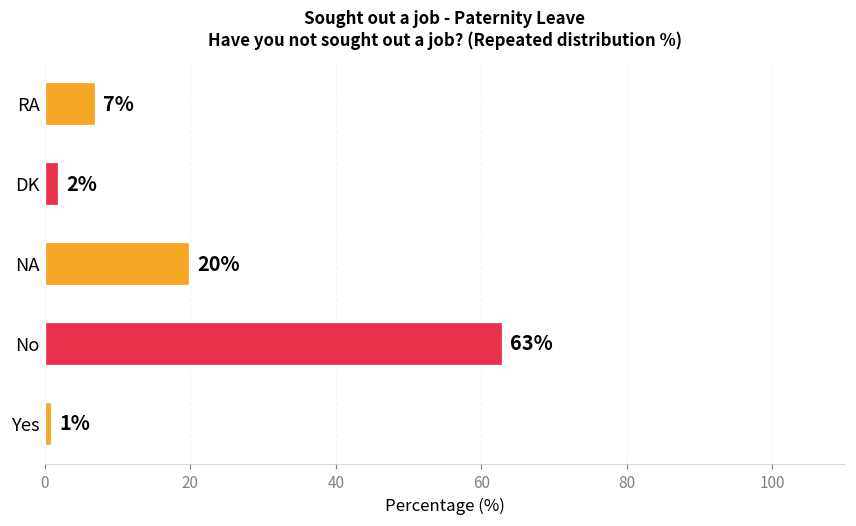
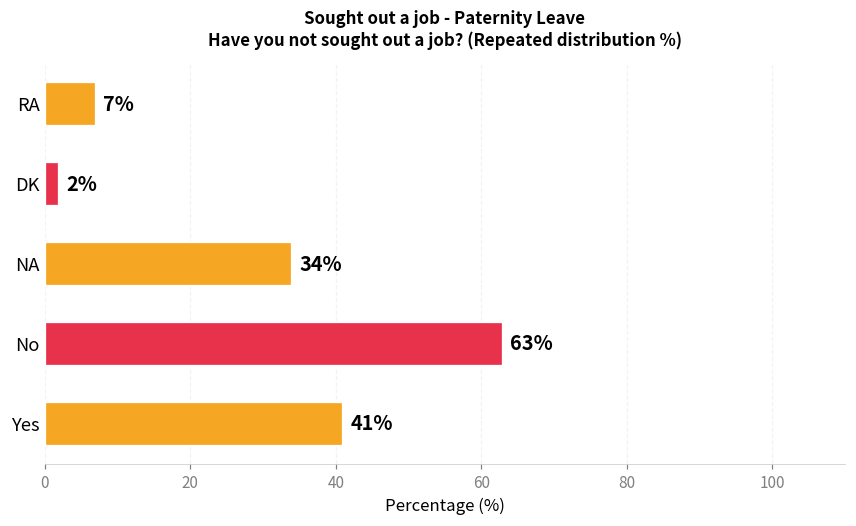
  {
    "RA": "7%",
    "DK": "2%",
-   "NA": "20%",
+   "NA": "34%",
    "No": "63%",
-   "Yes": "1%"
+   "Yes": "41%"
  }
